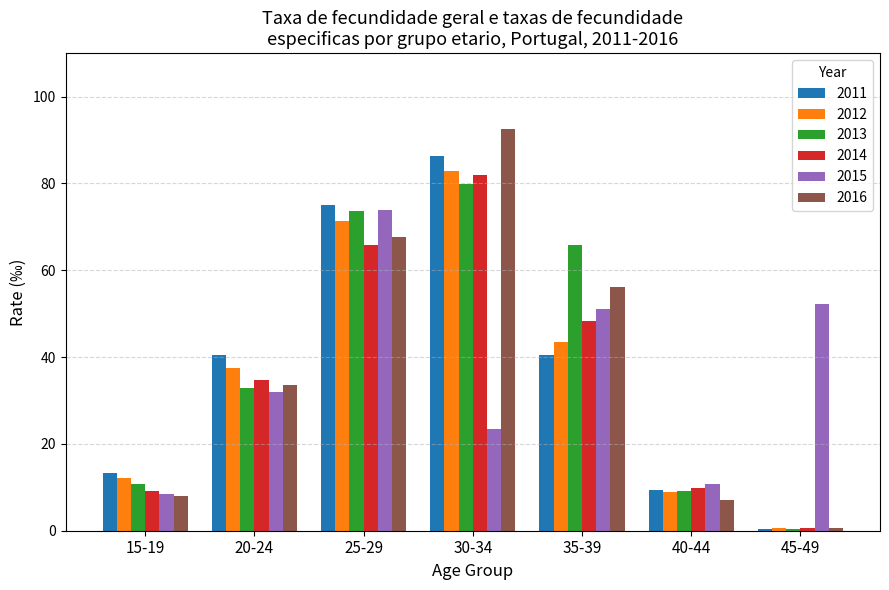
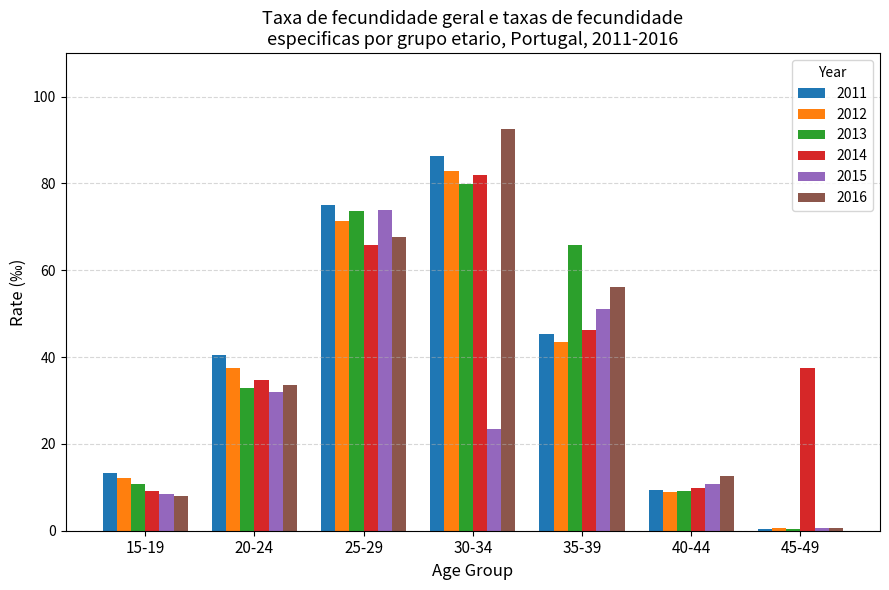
  {
    "2011": {
      "15-19": 13,
      "20-24": 41,
      "25-29": 75,
      "30-34": 86,
-     "35-39": 40,
+     "35-39": 45,
      "40-44": 9
    },
    "2012": {
      "15-19": 12,
      "20-24": 38,
      "25-29": 71,
      "30-34": 83,
      "35-39": 43,
      "40-44": 9
    },
    "2013": {
      "15-19": 11,
      "20-24": 33,
      "25-29": 74,
      "30-34": 80,
      "35-39": 66,
      "40-44": 9
    },
    "2014": {
      "15-19": 9,
      "20-24": 35,
      "25-29": 66,
      "30-34": 82,
-     "35-39": 48,
+     "35-39": 46,
      "40-44": 10,
-     "45-49": 1
+     "45-49": 38
    },
    "2015": {
      "15-19": 8,
      "20-24": 32,
      "25-29": 74,
      "30-34": 24,
      "35-39": 51,
      "40-44": 11,
-     "45-49": 52
+     "45-49": 1
    },
    "2016": {
      "15-19": 8,
      "20-24": 33,
      "25-29": 68,
      "30-34": 93,
      "35-39": 56,
-     "40-44": 7,
+     "40-44": 13,
      "45-49": 1
    }
  }
